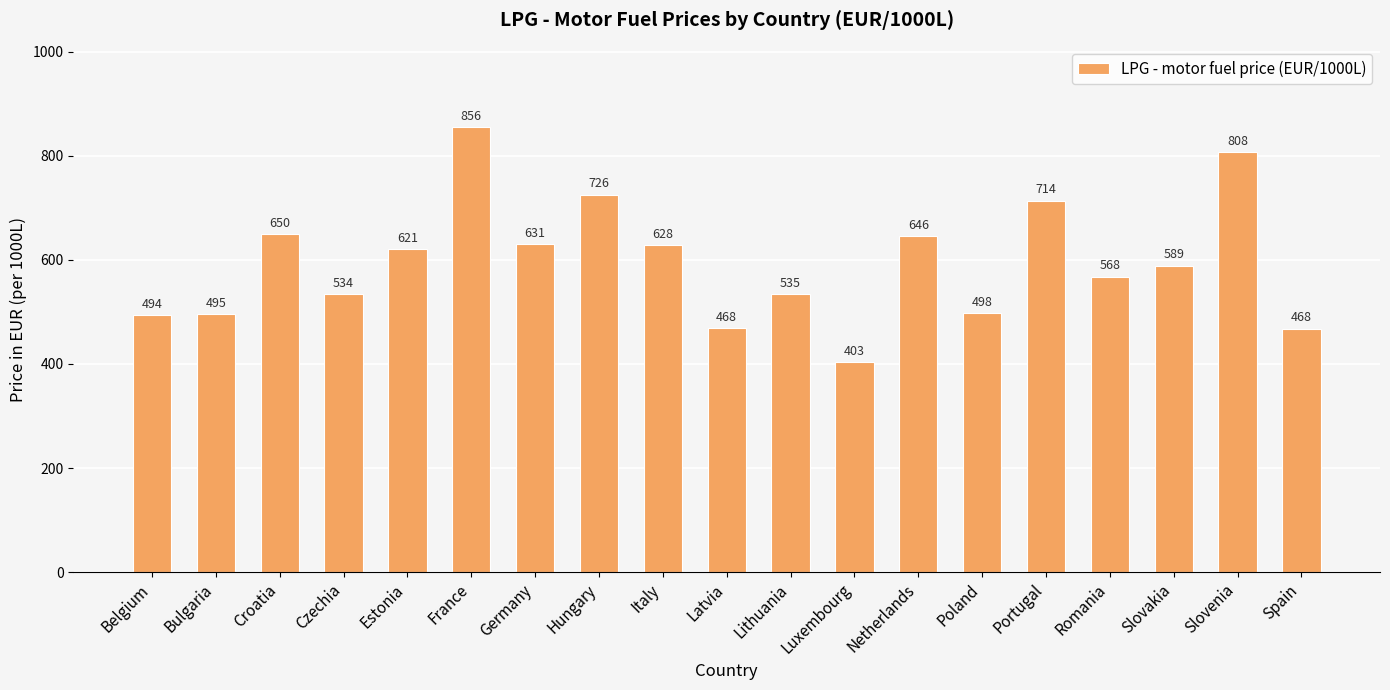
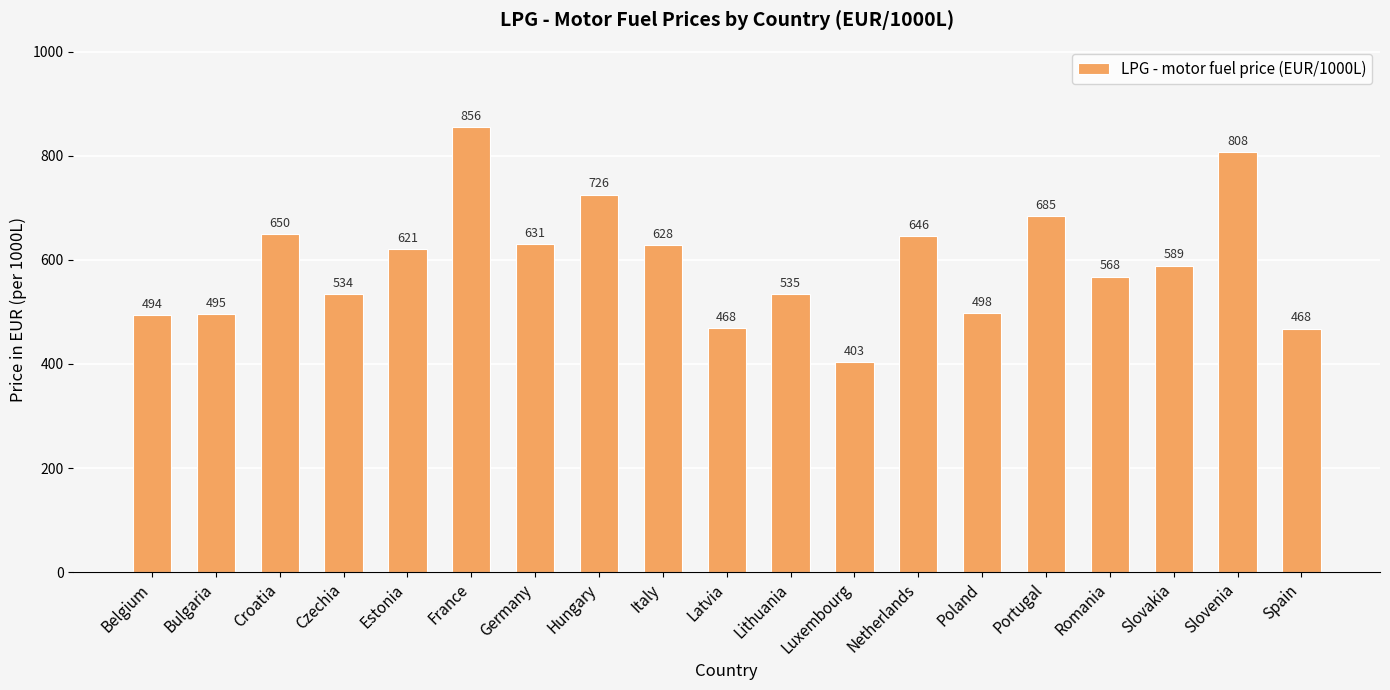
  {
    "Belgium": 494,
    "Bulgaria": 495,
    "Croatia": 650,
    "Czechia": 534,
    "Estonia": 621,
    "France": 856,
    "Germany": 631,
    "Hungary": 726,
    "Italy": 628,
    "Latvia": 468,
    "Lithuania": 535,
    "Luxembourg": 403,
    "Netherlands": 646,
    "Poland": 498,
-   "Portugal": 714,
+   "Portugal": 685,
    "Romania": 568,
    "Slovakia": 589,
    "Slovenia": 808,
    "Spain": 468
  }
